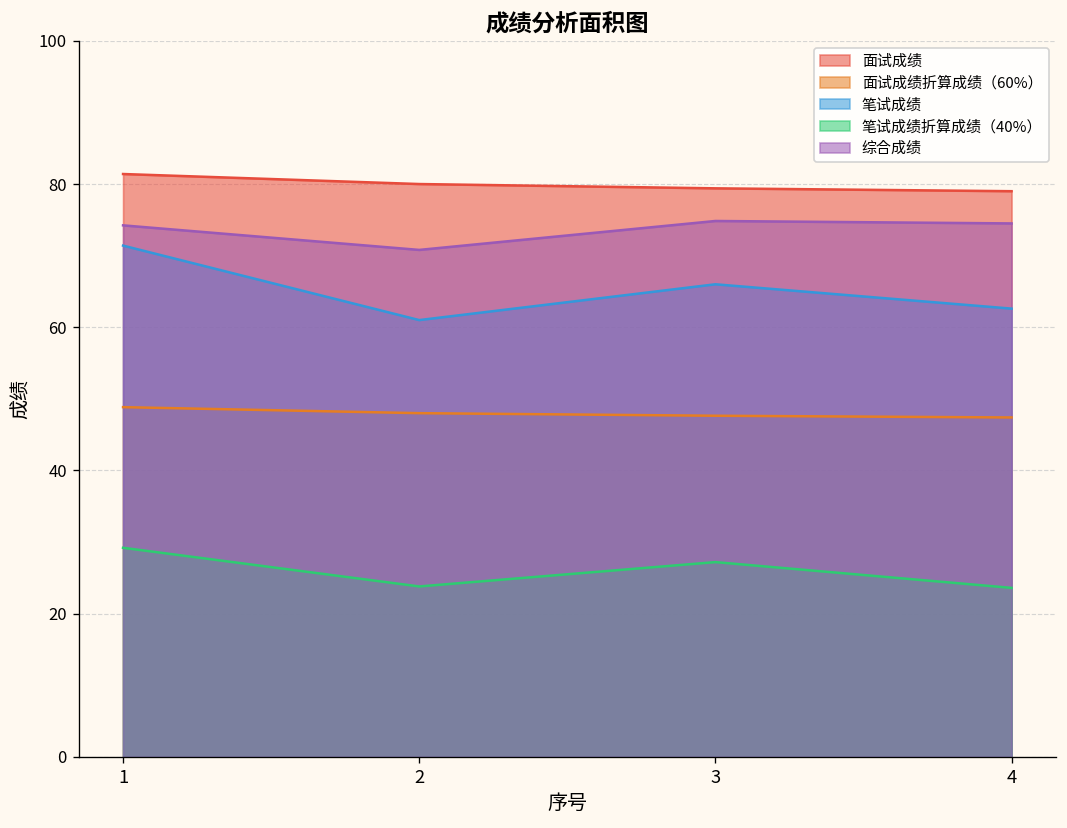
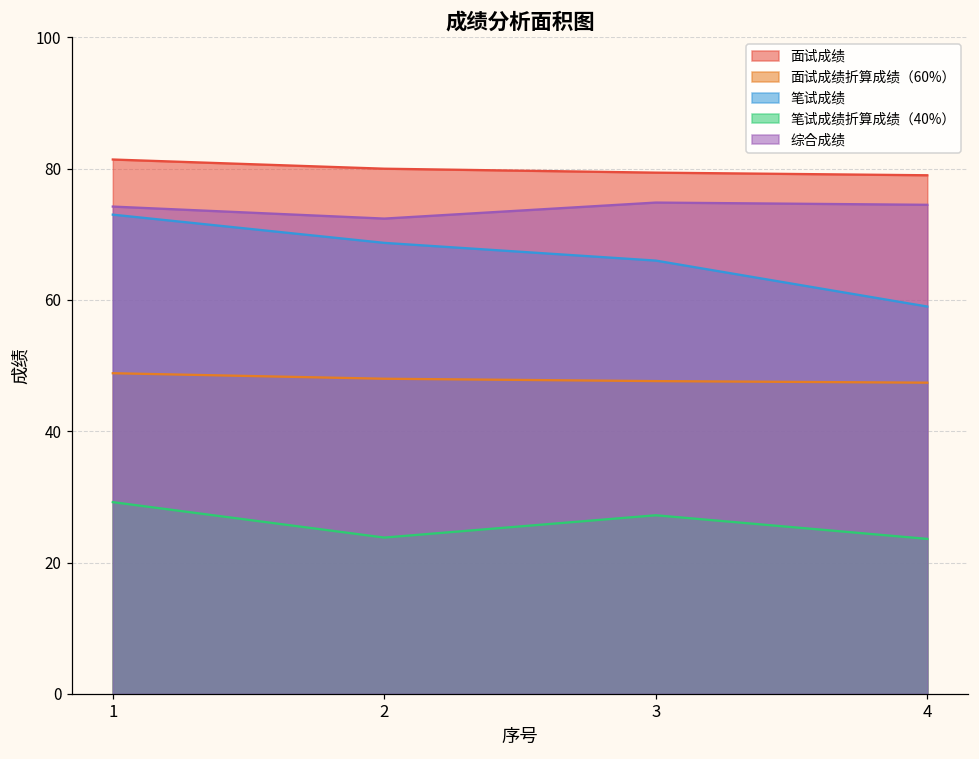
  {
    "笔试成绩": {
-     "1": 71,
-     "2": 61,
+     "1": 73,
+     "2": 69,
      "3": 66,
-     "4": 63
+     "4": 59
    },
    "笔试成绩折算成绩（40%）": {
      "1": 29,
      "2": 24,
      "3": 27,
      "4": 24
    },
    "综合成绩": {
      "1": 74,
-     "2": 71,
+     "2": 72,
      "3": 75,
      "4": 75
    }
  }
